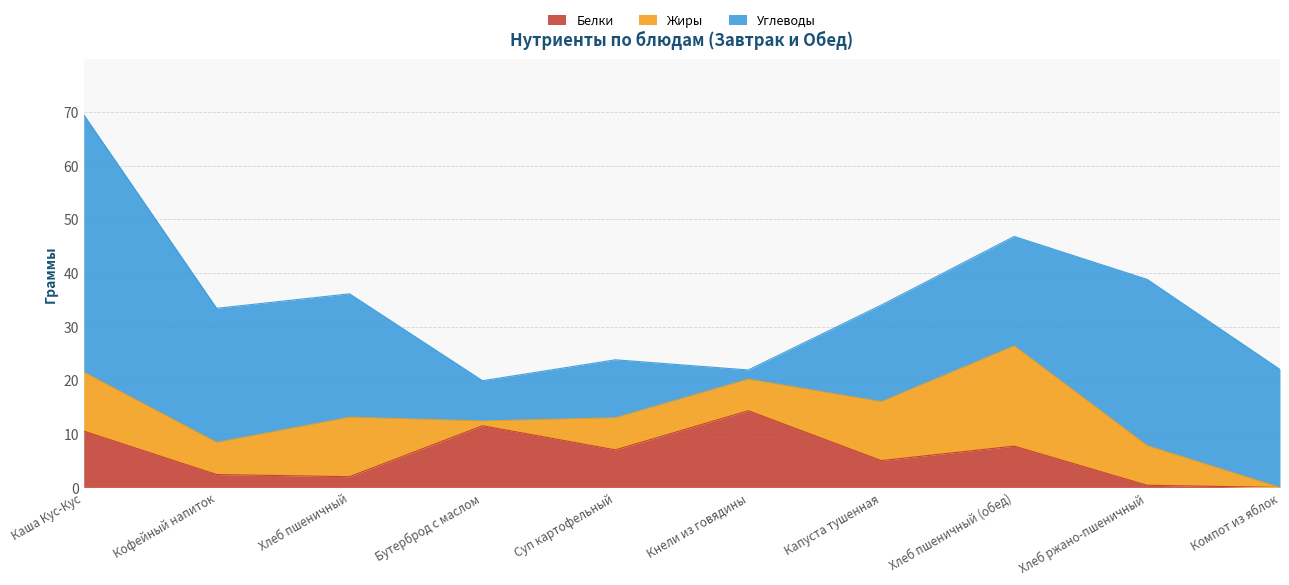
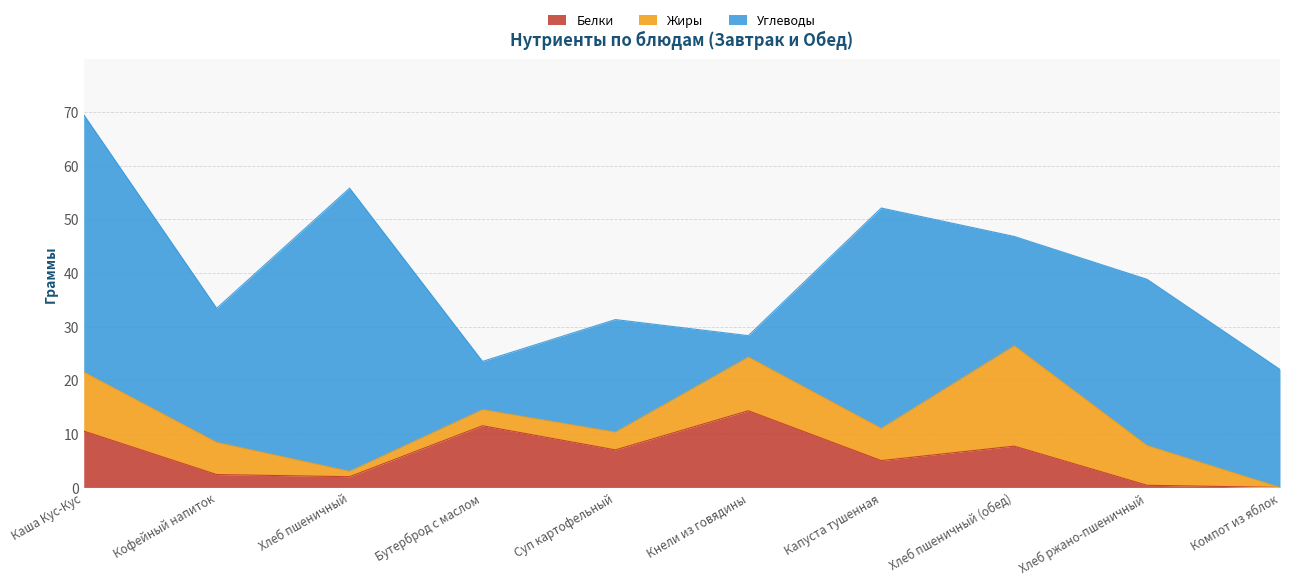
  {
    "Белки": {
      "Каша Кус-Кус": 11,
      "Кофейный напиток": 2,
      "Хлеб пшеничный": 2,
      "Бутерброд с маслом": 12,
      "Суп картофельный": 7,
      "Кнели из говядины": 14,
      "Капуста тушенная": 5,
      "Хлеб пшеничный (обед)": 8,
      "Хлеб ржано-пшеничный": 0
    },
    "Жиры": {
      "Каша Кус-Кус": 11,
      "Кофейный напиток": 6,
-     "Хлеб пшеничный": 11,
-     "Бутерброд с маслом": 1,
-     "Суп картофельный": 6,
-     "Кнели из говядины": 6,
-     "Капуста тушенная": 11,
+     "Хлеб пшеничный": 1,
+     "Бутерброд с маслом": 3,
+     "Суп картофельный": 3,
+     "Кнели из говядины": 10,
+     "Капуста тушенная": 6,
      "Хлеб пшеничный (обед)": 19,
      "Хлеб ржано-пшеничный": 7
    },
    "Углеводы": {
      "Каша Кус-Кус": 48,
      "Кофейный напиток": 25,
-     "Хлеб пшеничный": 23,
-     "Бутерброд с маслом": 7,
-     "Суп картофельный": 11,
-     "Кнели из говядины": 2,
-     "Капуста тушенная": 18,
+     "Хлеб пшеничный": 53,
+     "Бутерброд с маслом": 9,
+     "Суп картофельный": 21,
+     "Кнели из говядины": 4,
+     "Капуста тушенная": 41,
      "Хлеб пшеничный (обед)": 20,
      "Хлеб ржано-пшеничный": 31,
      "Компот из яблок": 22
    }
  }
